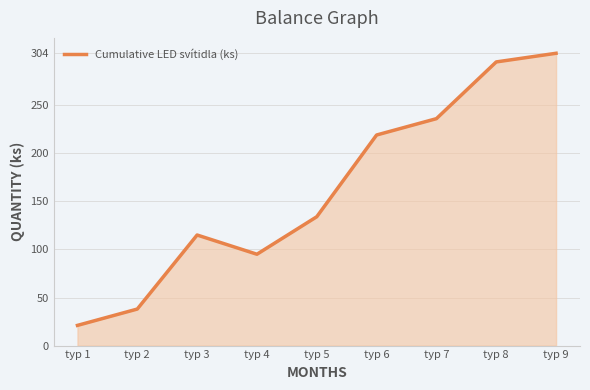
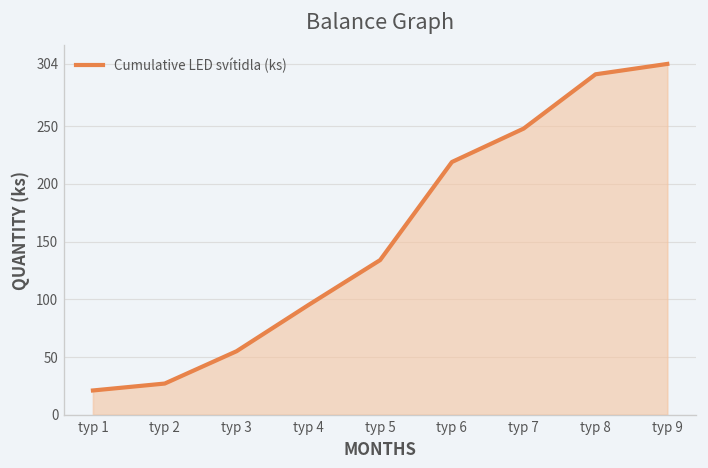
  {
    "typ 1": 20,
-   "typ 2": 40,
-   "typ 3": 120,
+   "typ 2": 30,
+   "typ 3": 60,
    "typ 4": 100,
    "typ 5": 130,
    "typ 6": 220,
-   "typ 7": 240,
+   "typ 7": 250,
    "typ 8": 300,
    "typ 9": 300
  }
